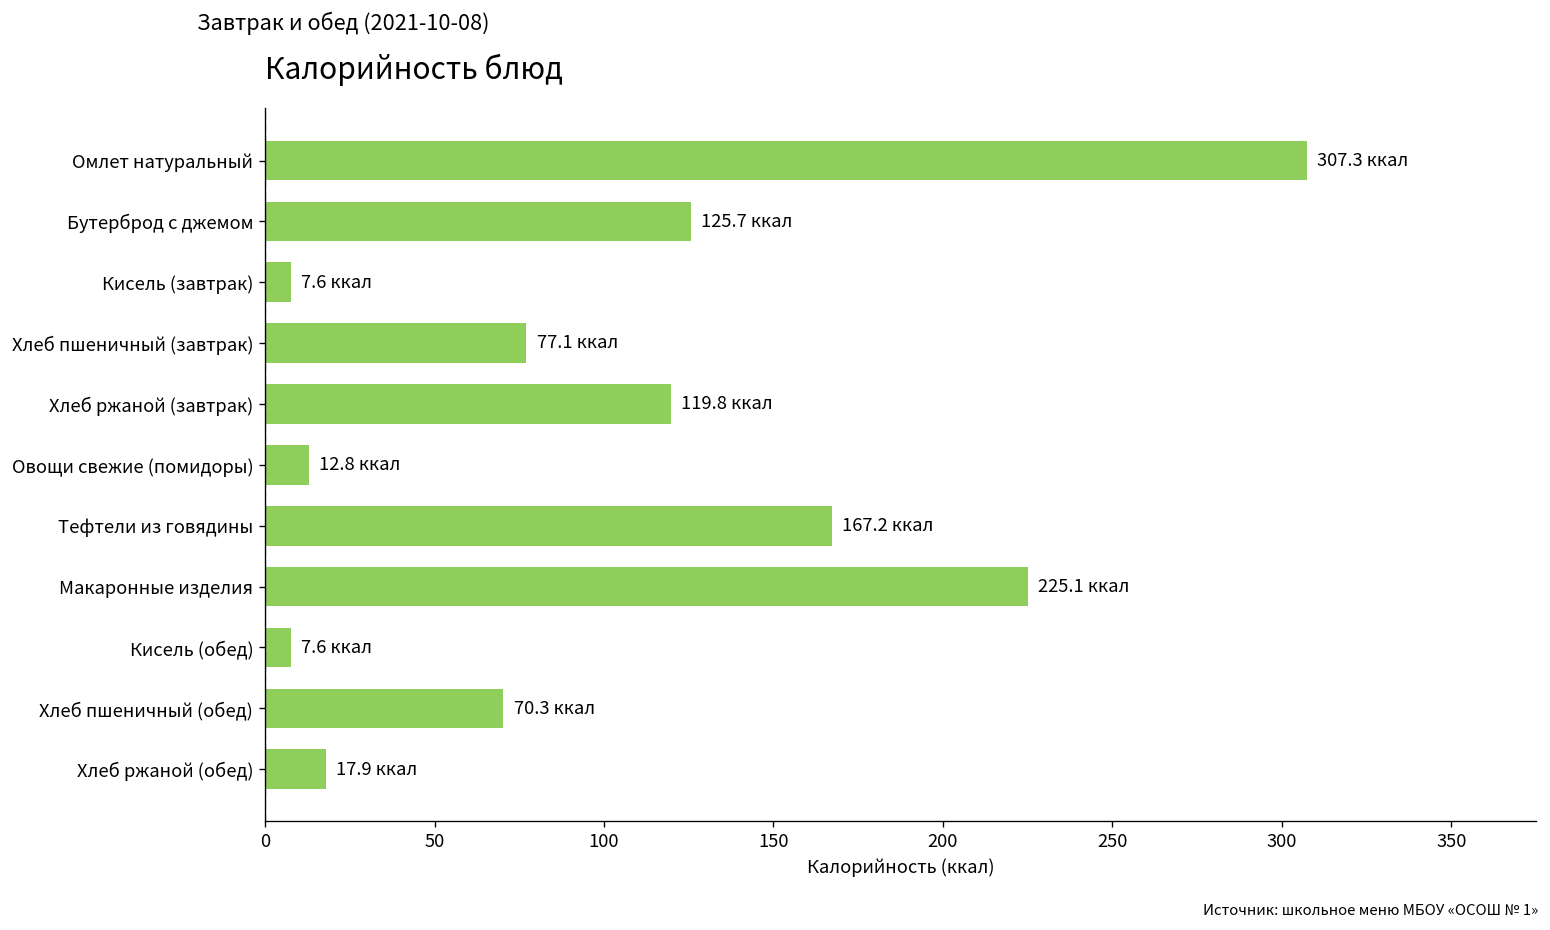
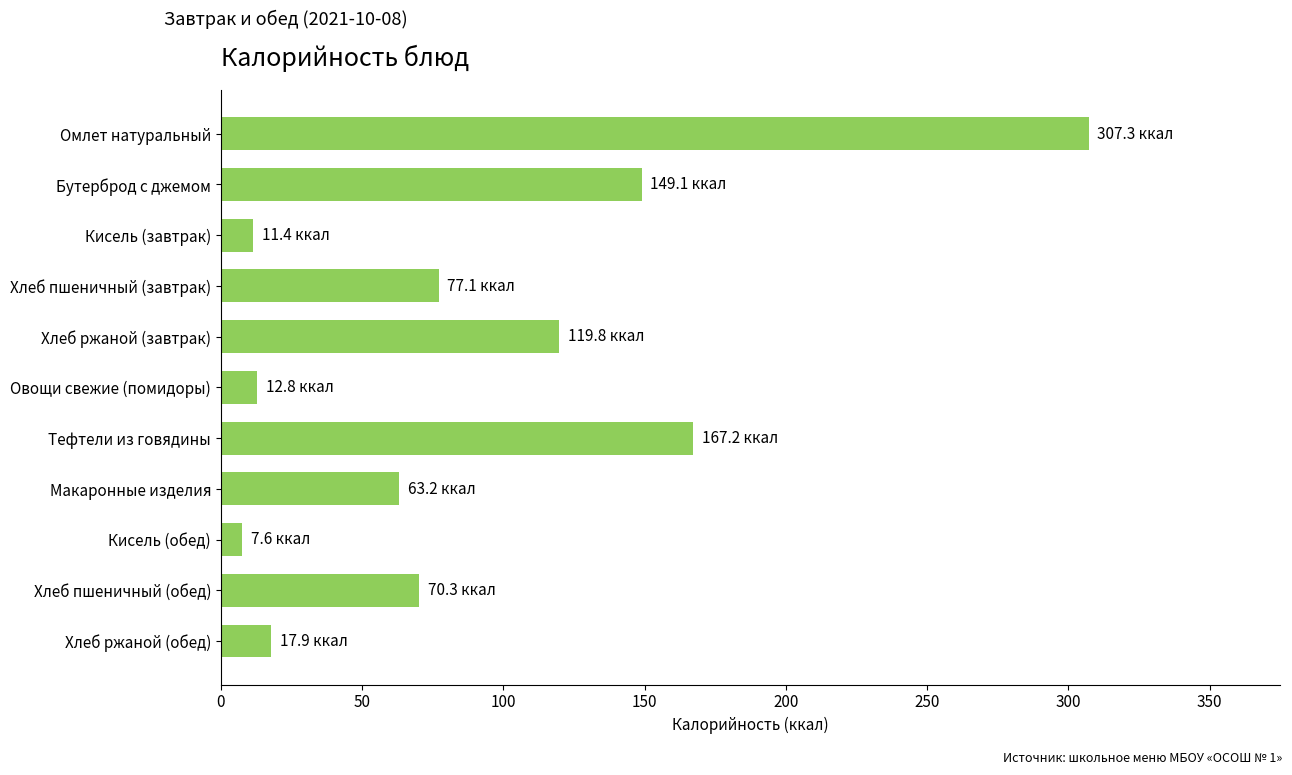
  {
    "Омлет натуральный": 307.3,
-   "Бутерброд с джемом": 125.7,
-   "Кисель (завтрак)": 7.6,
+   "Бутерброд с джемом": 149.1,
+   "Кисель (завтрак)": 11.4,
    "Хлеб пшеничный (завтрак)": 77.1,
    "Хлеб ржаной (завтрак)": 119.8,
    "Овощи свежие (помидоры)": 12.8,
    "Тефтели из говядины": 167.2,
-   "Макаронные изделия": 225.1,
+   "Макаронные изделия": 63.2,
    "Кисель (обед)": 7.6,
    "Хлеб пшеничный (обед)": 70.3,
    "Хлеб ржаной (обед)": 17.9
  }
